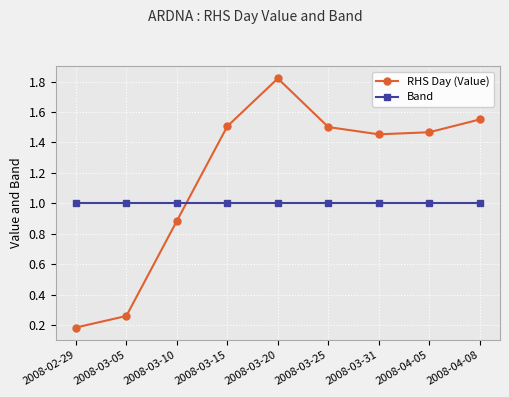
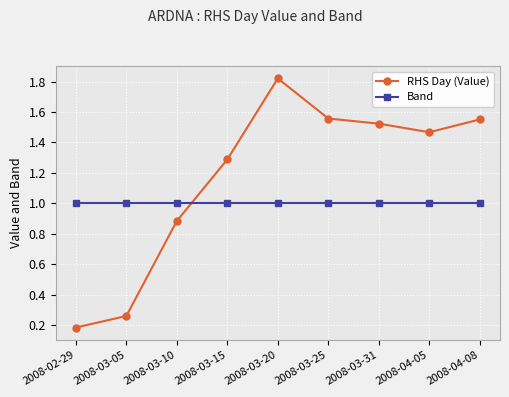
  {
    "RHS Day (Value)": {
      "2008-02-29": 0.18,
      "2008-03-05": 0.26,
      "2008-03-10": 0.88,
-     "2008-03-15": 1.51,
+     "2008-03-15": 1.29,
      "2008-03-20": 1.82,
-     "2008-03-25": 1.50,
-     "2008-03-31": 1.45,
+     "2008-03-25": 1.56,
+     "2008-03-31": 1.52,
      "2008-04-05": 1.47,
      "2008-04-08": 1.55
    },
    "Band": {
      "2008-02-29": 1.00,
      "2008-03-05": 1.00,
      "2008-03-10": 1.00,
      "2008-03-15": 1.00,
      "2008-03-20": 1.00,
      "2008-03-25": 1.00,
      "2008-03-31": 1.00,
      "2008-04-05": 1.00,
      "2008-04-08": 1.00
    }
  }
